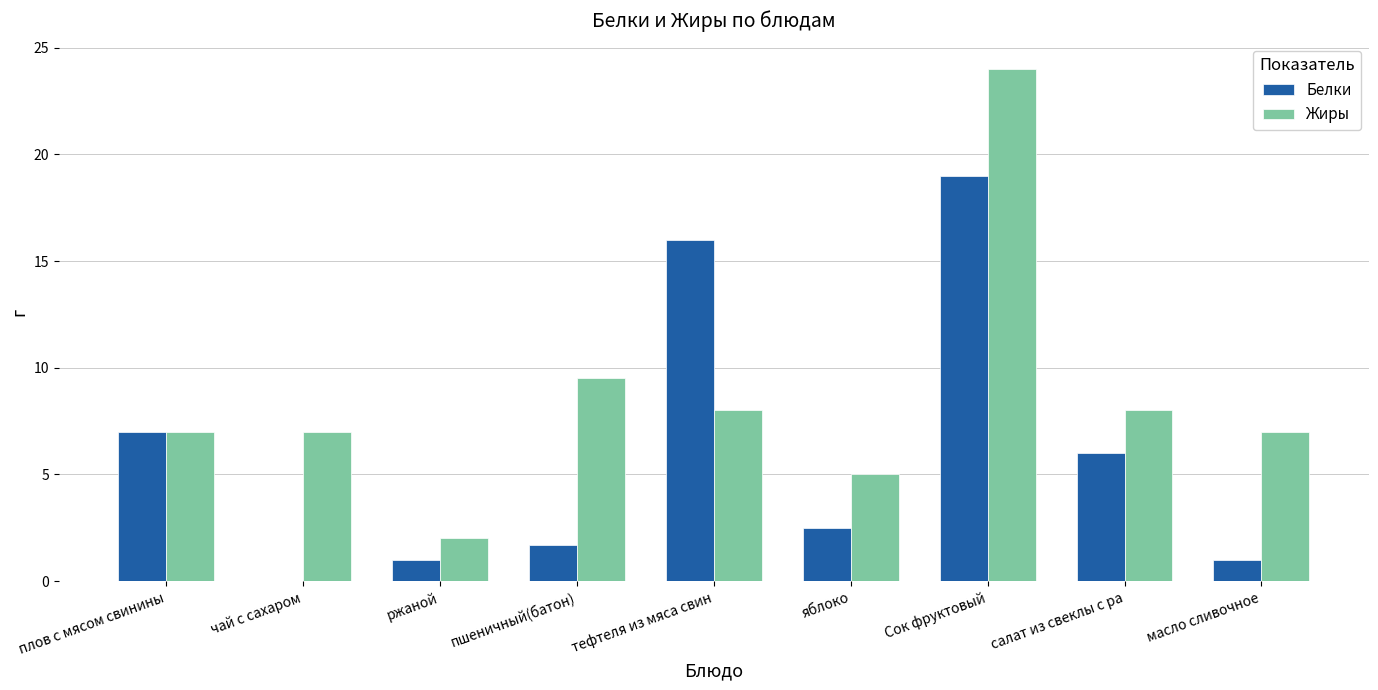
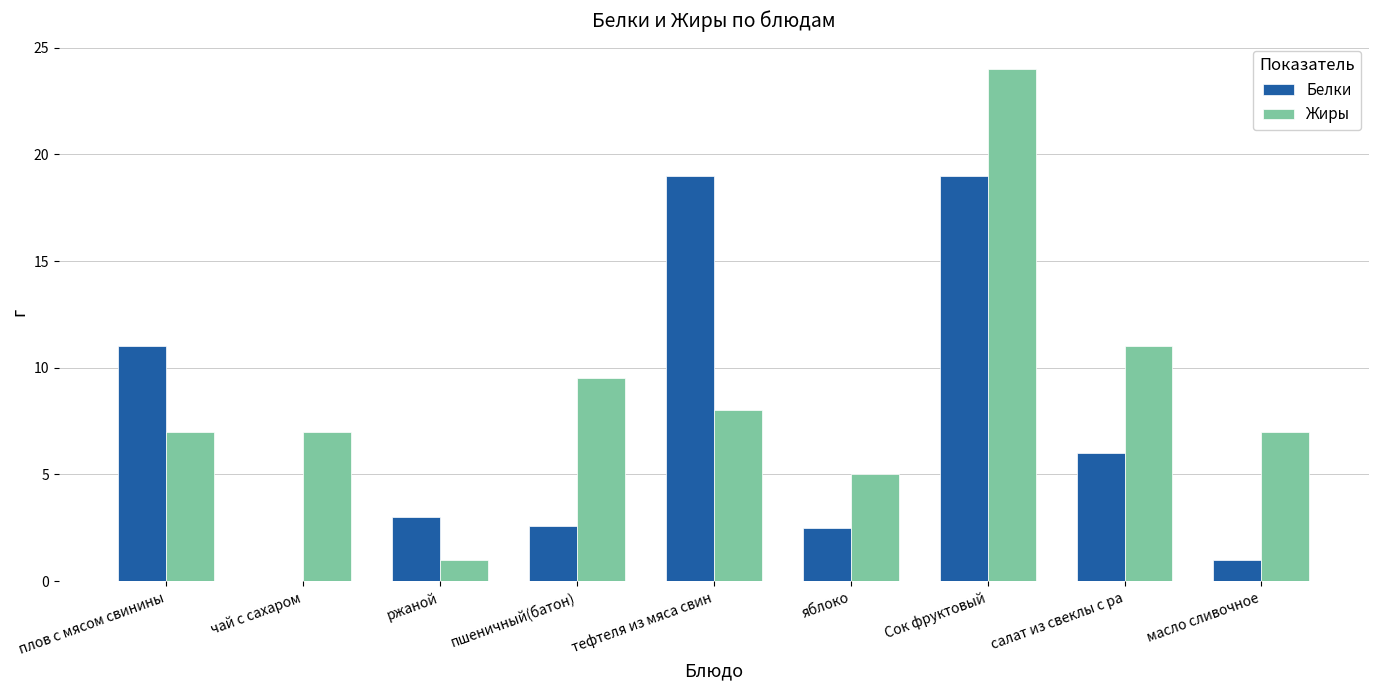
  {
    "Белки": {
-     "плов с мясом свинины": 7,
+     "плов с мясом свинины": 11,
      "чай с сахаром": 0.0,
-     "ржаной": 1,
-     "пшеничный(батон)": 1.7,
-     "тефтеля из мяса свин": 16,
+     "ржаной": 3,
+     "пшеничный(батон)": 2.6,
+     "тефтеля из мяса свин": 19,
      "яблоко": 2.5,
      "Сок фруктовый": 19.0,
      "салат из свеклы с ра": 6.0,
      "масло сливочное": 1.0
    },
    "Жиры": {
      "плов с мясом свинины": 7,
      "чай с сахаром": 7,
-     "ржаной": 2,
+     "ржаной": 1,
      "пшеничный(батон)": 9.5,
      "тефтеля из мяса свин": 8,
      "яблоко": 5,
      "Сок фруктовый": 24,
-     "салат из свеклы с ра": 8,
+     "салат из свеклы с ра": 11,
      "масло сливочное": 7
    }
  }
